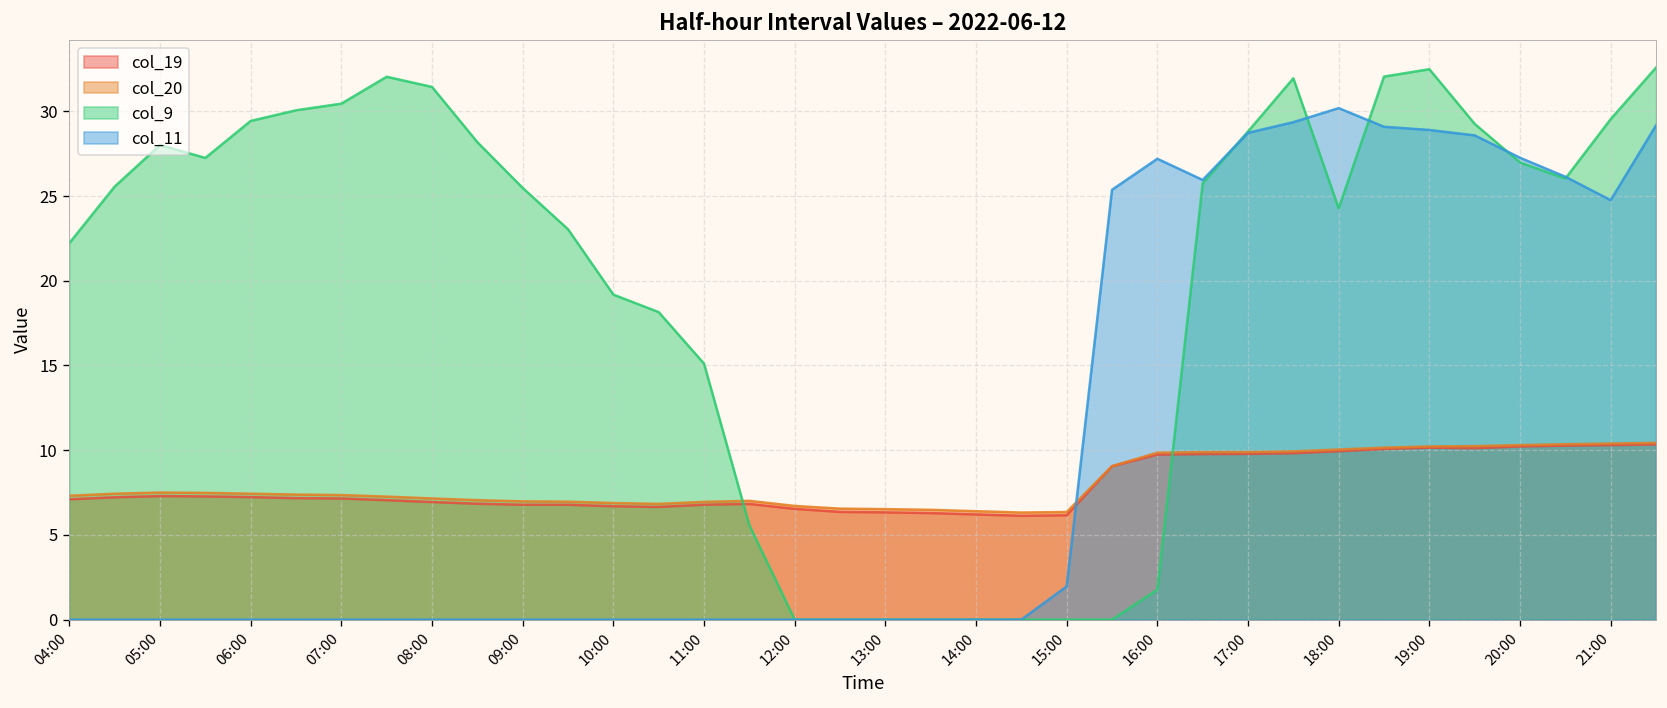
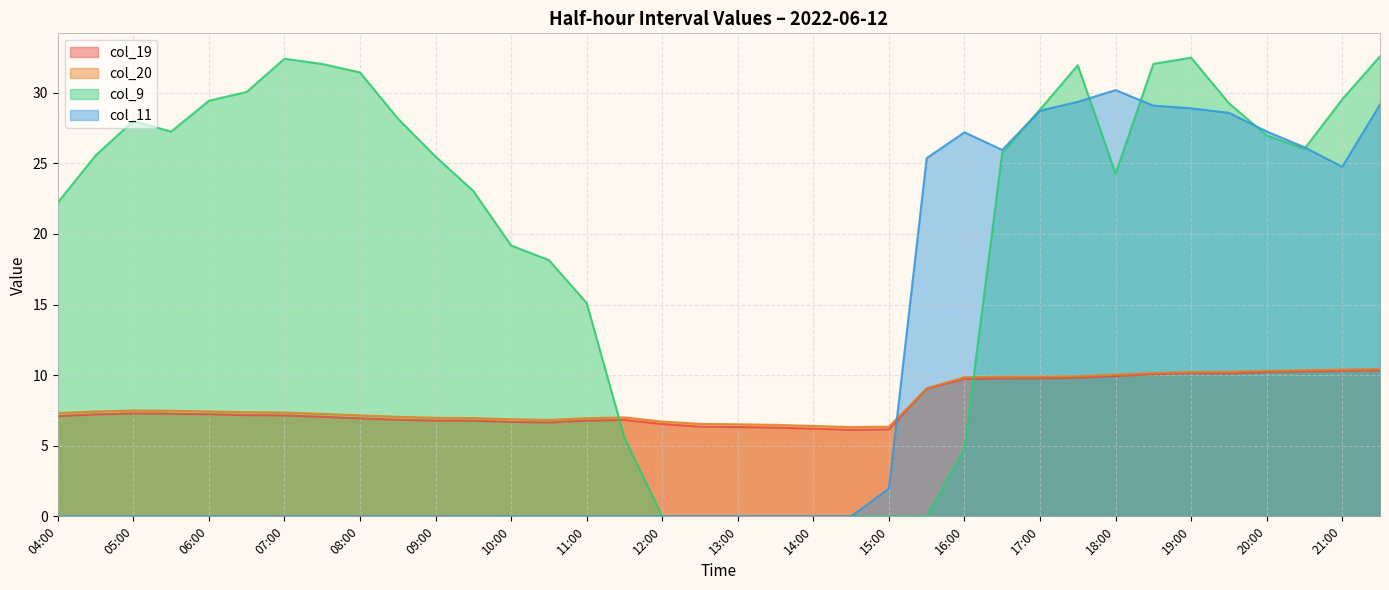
  {
    "col_9": {
      "04:00": 22.2,
      "06:00": 29.4,
-     "07:00": 30.5,
+     "07:00": 32.4,
      "08:00": 31.4,
      "09:00": 25.5,
      "10:00": 19.2,
      "11:00": 15.1,
      "15:00": 0.0,
-     "16:00": 1.8,
+     "16:00": 4.8,
      "18:00": 24.3,
      "19:00": 32.5,
      "20:00": 27.0,
      "21:00": 29.5
    },
    "col_11": {
      "04:00": 0.0,
      "05:00": 0.0,
      "06:00": 0.0,
      "07:00": 0.0,
      "08:00": 0.0,
      "09:00": 0.0,
      "10:00": 0.0,
      "11:00": 0.0,
      "15:00": 2.0,
      "16:00": 27.2,
      "18:00": 30.2,
      "19:00": 28.9,
      "20:00": 27.3,
      "21:00": 24.8
    }
  }
